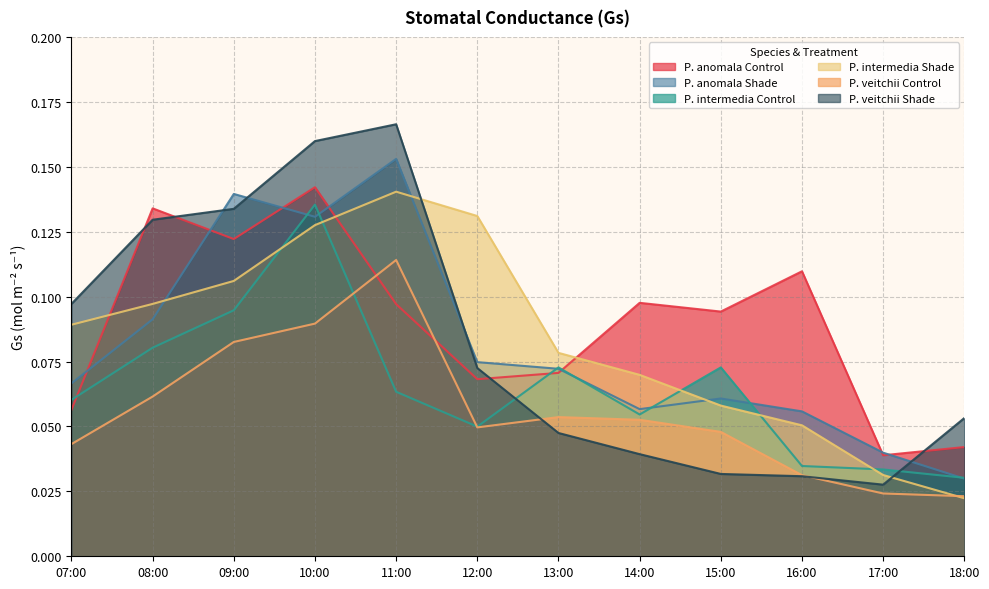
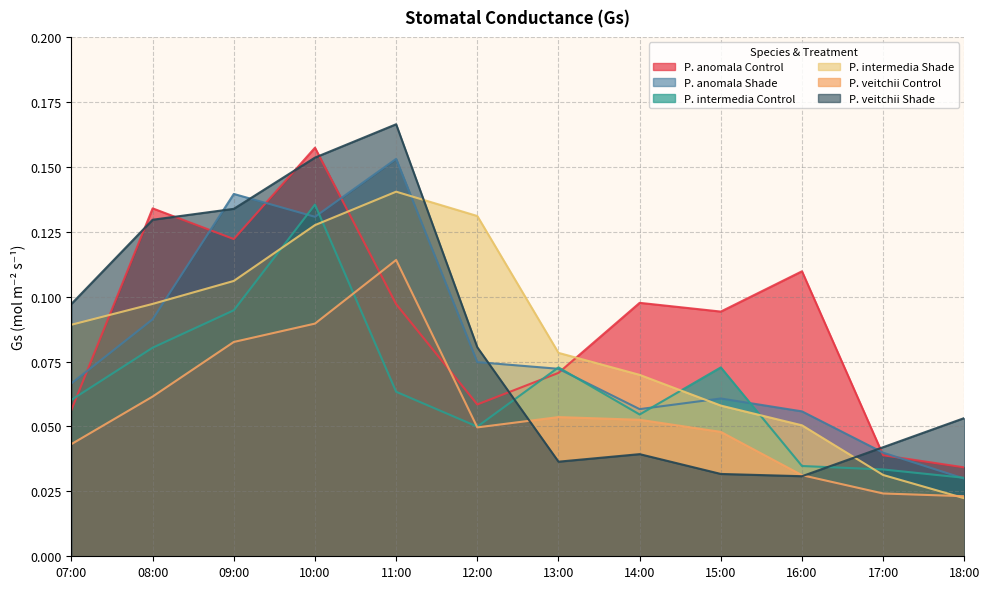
  {
    "P. anomala Control": {
      "07:00": 0.056,
      "08:00": 0.134,
      "09:00": 0.122,
-     "10:00": 0.142,
+     "10:00": 0.157,
      "11:00": 0.097,
-     "12:00": 0.068,
+     "12:00": 0.058,
      "13:00": 0.071,
      "14:00": 0.098,
      "15:00": 0.094,
      "16:00": 0.110,
      "17:00": 0.039,
-     "18:00": 0.042
+     "18:00": 0.034
    },
    "P. veitchii Shade": {
      "07:00": 0.097,
      "08:00": 0.130,
      "09:00": 0.134,
-     "10:00": 0.160,
+     "10:00": 0.154,
      "11:00": 0.166,
-     "12:00": 0.073,
-     "13:00": 0.047,
+     "12:00": 0.080,
+     "13:00": 0.036,
      "14:00": 0.039,
      "15:00": 0.032,
-     "17:00": 0.028,
+     "17:00": 0.042,
      "18:00": 0.053
    }
  }
